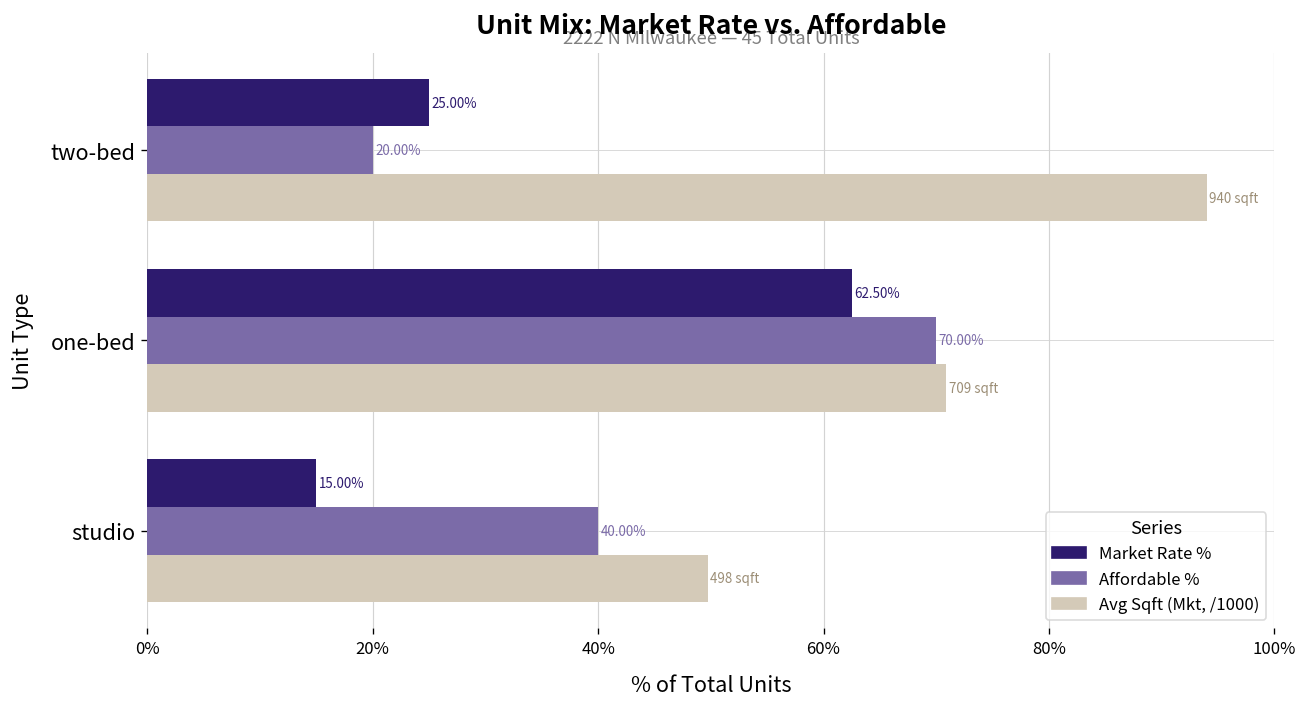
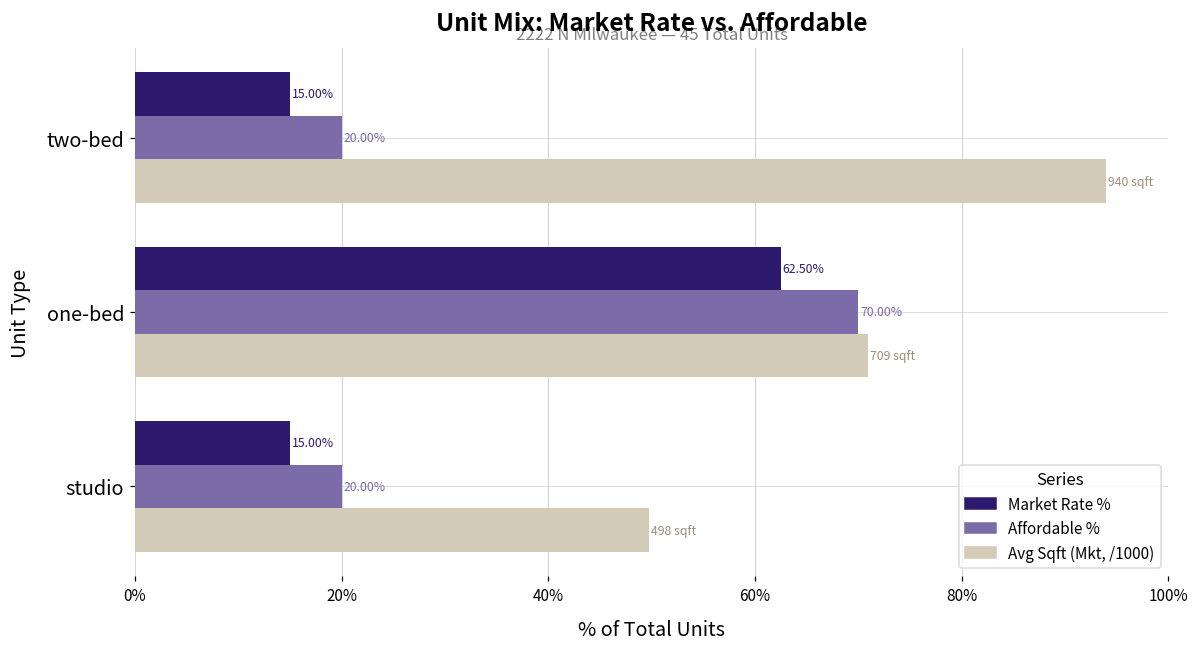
  {
    "Market Rate %": {
-     "two-bed": "25.00%",
+     "two-bed": "15.00%",
      "one-bed": "62.50%",
      "studio": "15.00%"
    },
    "Affordable %": {
      "two-bed": "20.00%",
      "one-bed": "70.00%",
-     "studio": "40.00%"
+     "studio": "20.00%"
    }
  }
